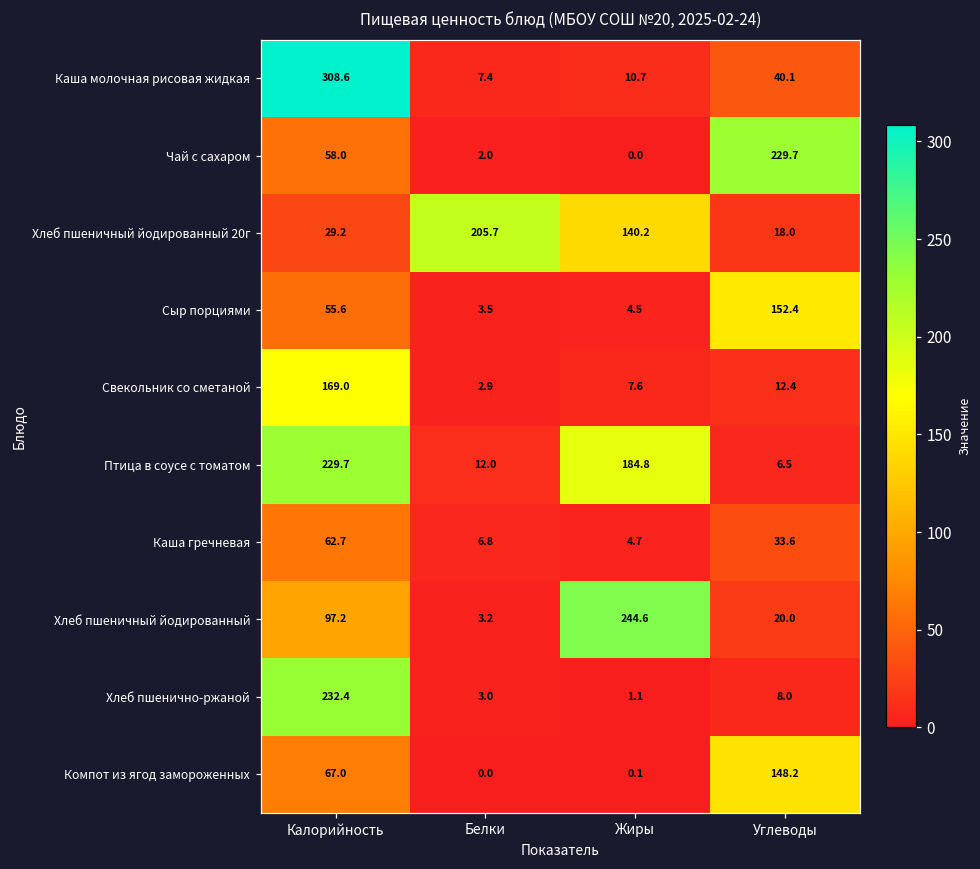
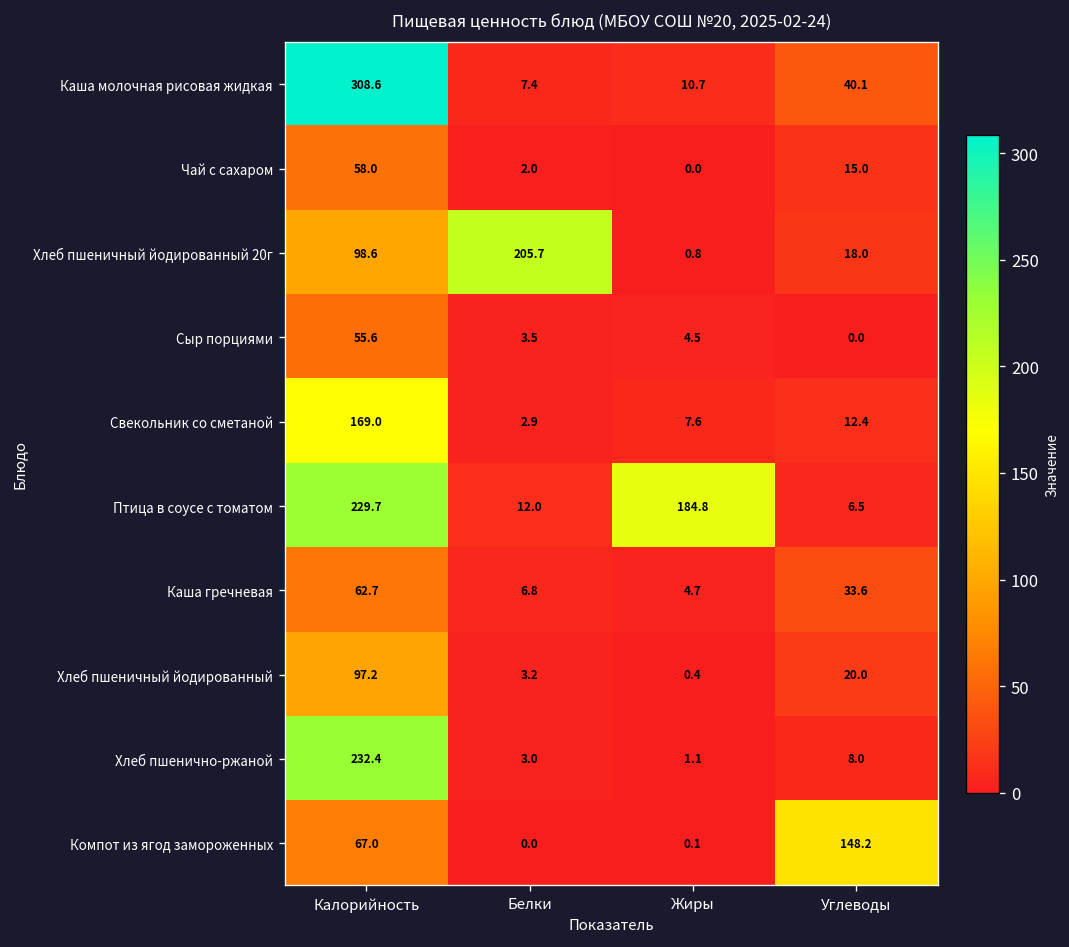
  {
    "Каша молочная рисовая жидкая": {
      "Калорийность": 308.6,
      "Белки": 7.4,
      "Жиры": 10.7,
      "Углеводы": 40.1
    },
    "Чай с сахаром": {
      "Калорийность": 58.0,
      "Белки": 2.0,
      "Жиры": 0.0,
-     "Углеводы": 229.7
+     "Углеводы": 15.0
    },
    "Хлеб пшеничный йодированный 20г": {
-     "Калорийность": 29.2,
+     "Калорийность": 98.6,
      "Белки": 205.7,
-     "Жиры": 140.2,
+     "Жиры": 0.8,
      "Углеводы": 18.0
    },
    "Сыр порциями": {
      "Калорийность": 55.6,
      "Белки": 3.5,
      "Жиры": 4.5,
-     "Углеводы": 152.4
+     "Углеводы": 0.0
    },
    "Свекольник со сметаной": {
      "Калорийность": 169.0,
      "Белки": 2.9,
      "Жиры": 7.6,
      "Углеводы": 12.4
    },
    "Птица в соусе с томатом": {
      "Калорийность": 229.7,
      "Белки": 12.0,
      "Жиры": 184.8,
      "Углеводы": 6.5
    },
    "Каша гречневая": {
      "Калорийность": 62.7,
      "Белки": 6.8,
      "Жиры": 4.7,
      "Углеводы": 33.6
    },
    "Хлеб пшеничный йодированный": {
      "Калорийность": 97.2,
      "Белки": 3.2,
-     "Жиры": 244.6,
+     "Жиры": 0.4,
      "Углеводы": 20.0
    },
    "Хлеб пшенично-ржаной": {
      "Калорийность": 232.4,
      "Белки": 3.0,
      "Жиры": 1.1,
      "Углеводы": 8.0
    },
    "Компот из ягод замороженных": {
      "Калорийность": 67.0,
      "Белки": 0.0,
      "Жиры": 0.1,
      "Углеводы": 148.2
    }
  }
